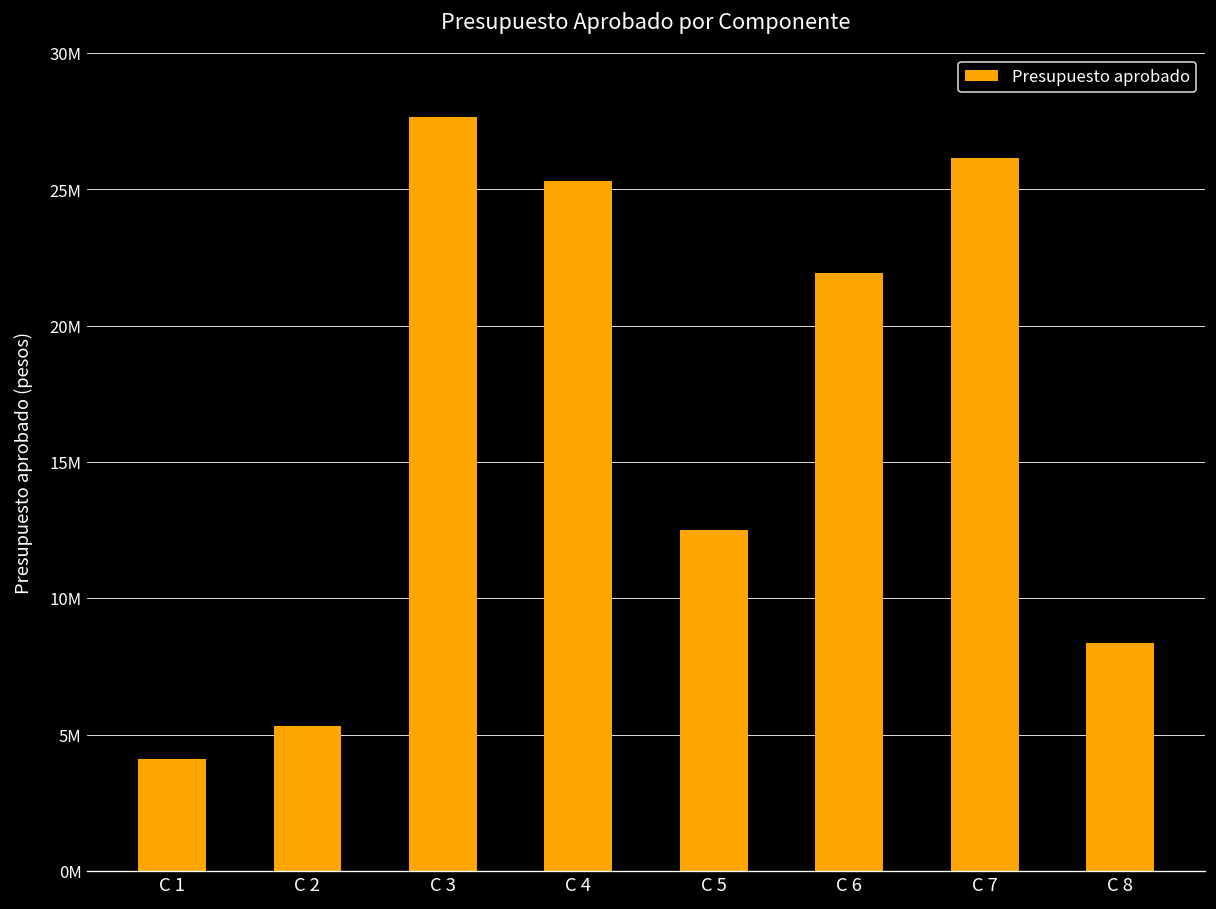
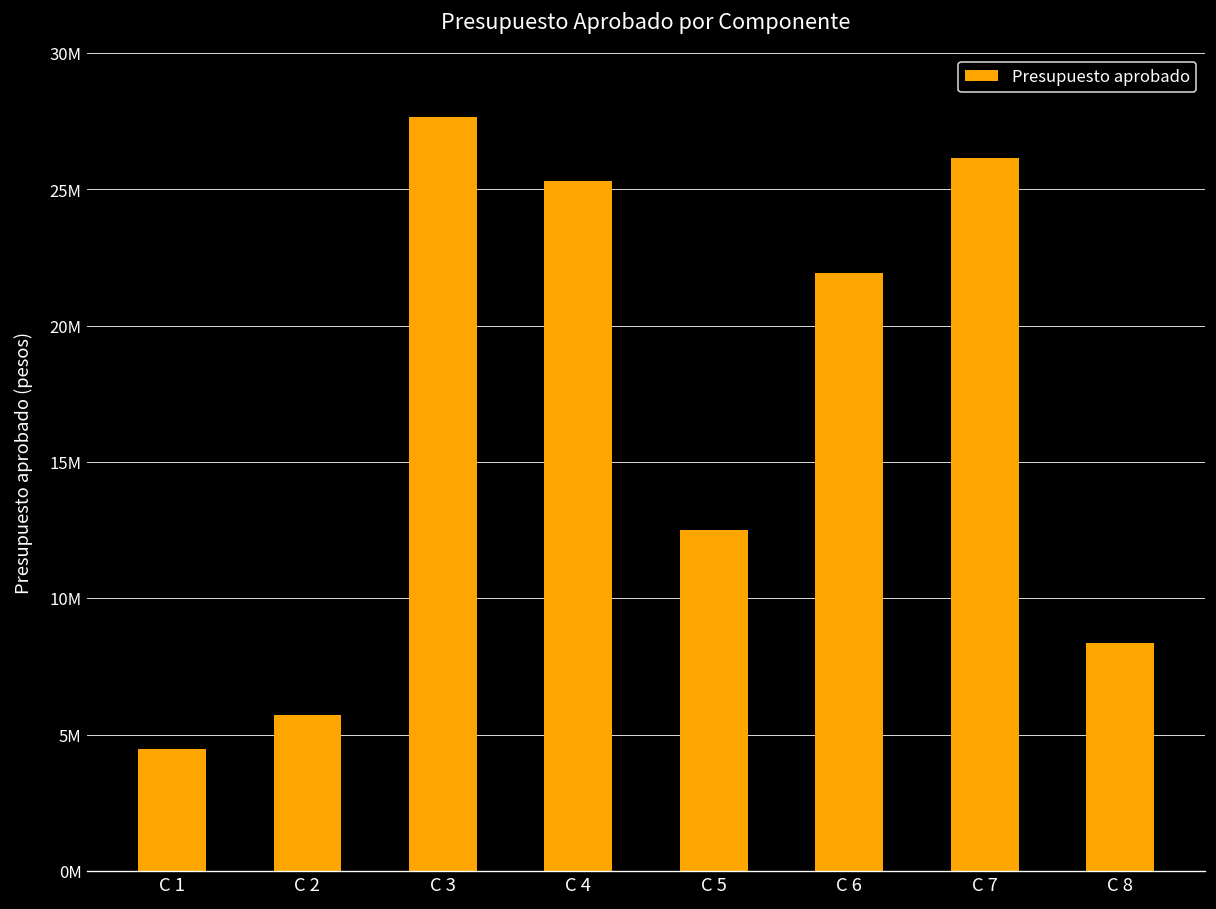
  {
-   "C 1": 4100000,
-   "C 2": 5300000,
+   "C 1": 4500000,
+   "C 2": 5700000,
    "C 3": 27700000,
    "C 4": 25300000,
    "C 5": 12500000,
    "C 6": 21900000,
    "C 7": 26200000,
    "C 8": 8300000
  }
